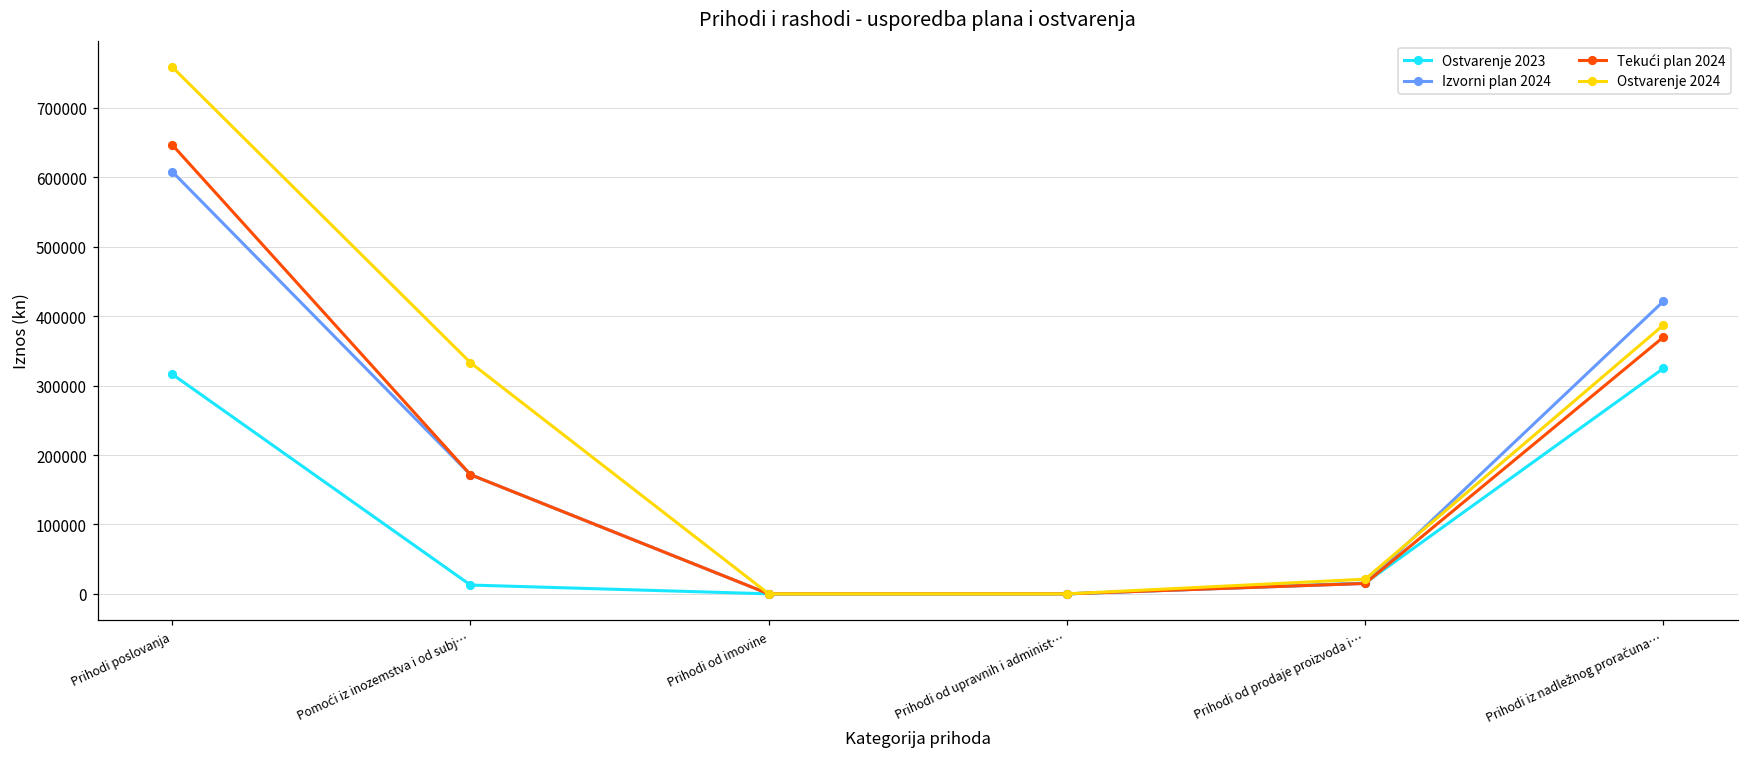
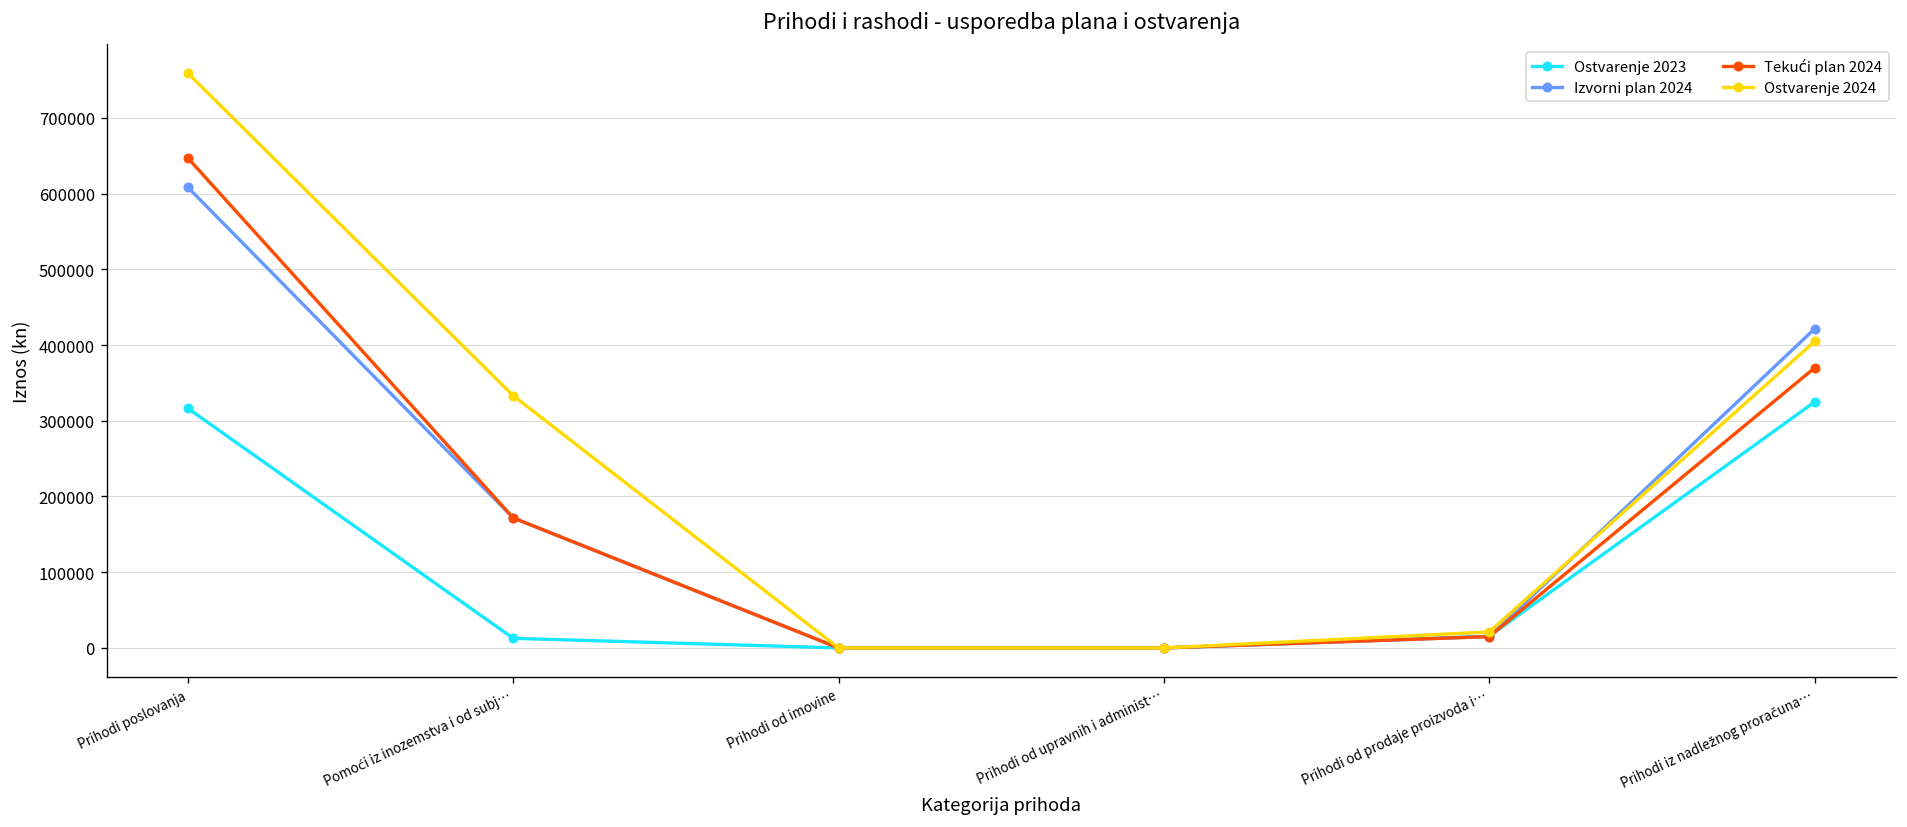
  {
    "Ostvarenje 2023": {
      "Prihodi poslovanja": 320000,
      "Pomoći iz inozemstva i od subj…": 10000,
      "Prihodi iz nadležnog proračuna…": 320000
    },
    "Izvorni plan 2024": {
      "Prihodi poslovanja": 610000,
      "Prihodi iz nadležnog proračuna…": 420000
    },
    "Tekući plan 2024": {
      "Prihodi poslovanja": 650000,
      "Prihodi iz nadležnog proračuna…": 370000
    },
    "Ostvarenje 2024": {
      "Prihodi poslovanja": 760000,
      "Pomoći iz inozemstva i od subj…": 330000,
      "Prihodi od prodaje proizvoda i…": 20000,
-     "Prihodi iz nadležnog proračuna…": 390000
+     "Prihodi iz nadležnog proračuna…": 400000
    }
  }
